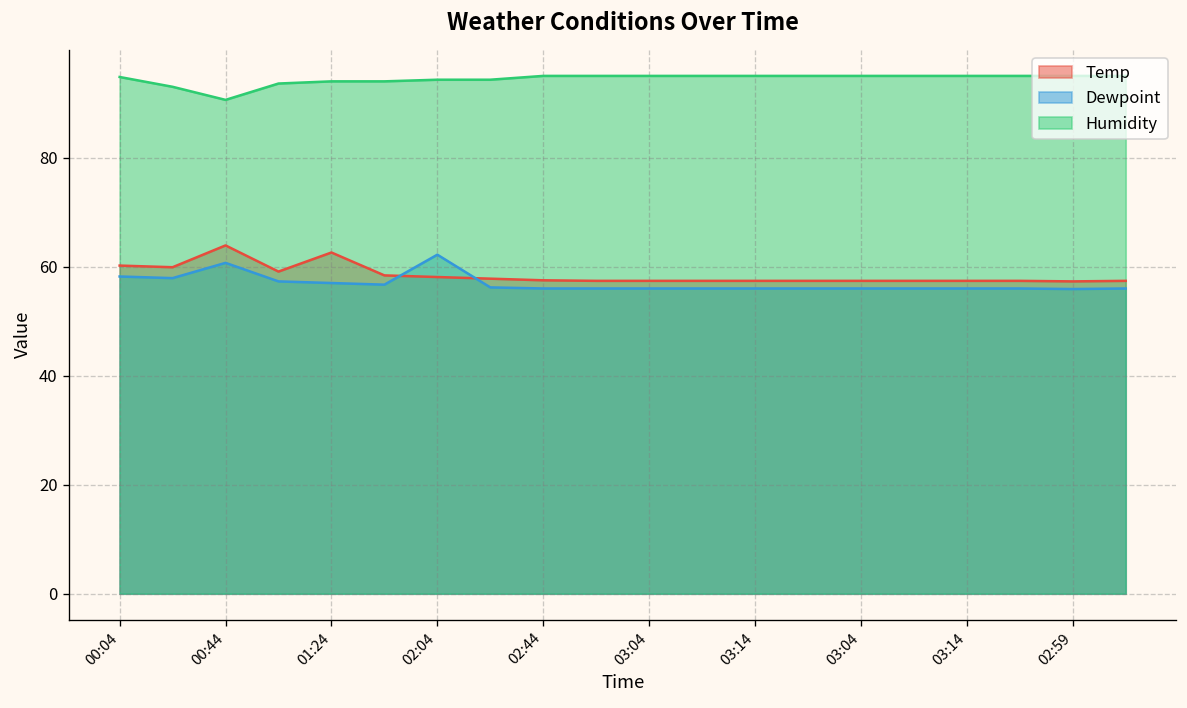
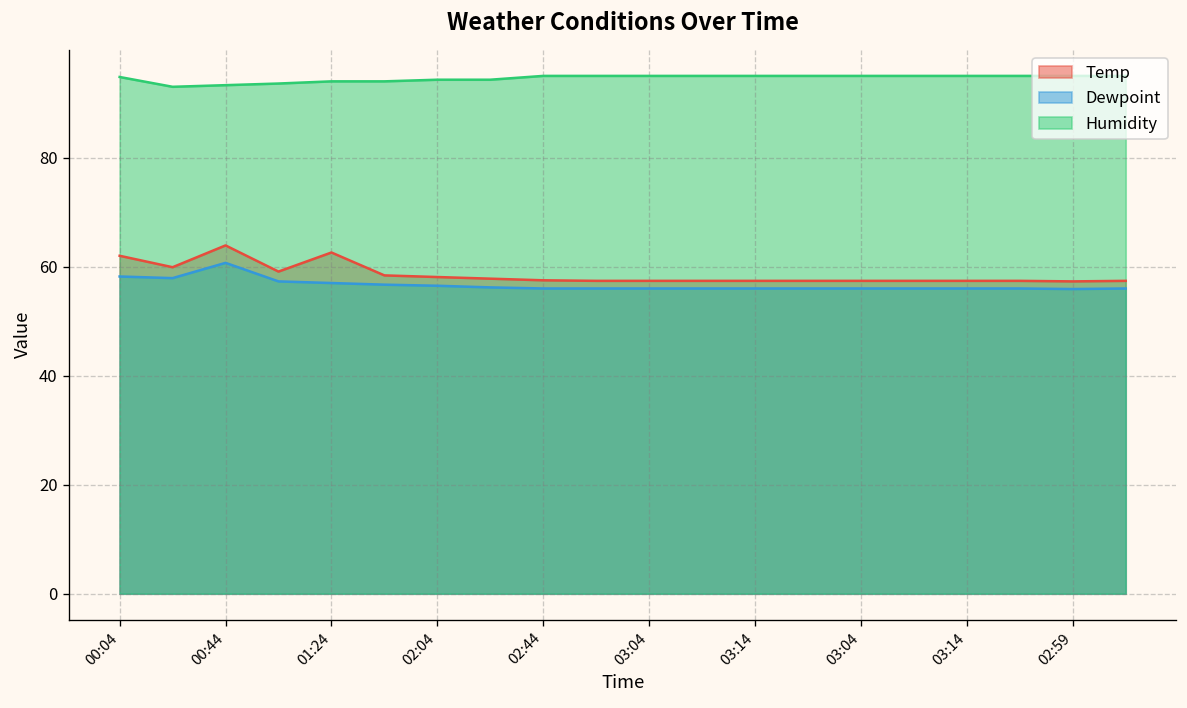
  {
    "Temp": {
-     "00:04": 60,
+     "00:04": 62,
      "00:44": 64,
      "01:24": 63,
      "02:04": 58,
      "02:44": 58
    },
    "Dewpoint": {
      "00:04": 58,
      "00:44": 61,
      "01:24": 57,
-     "02:04": 62,
+     "02:04": 57,
      "02:44": 56
    },
    "Humidity": {
      "00:04": 95,
-     "00:44": 91,
+     "00:44": 93,
      "01:24": 94,
      "02:04": 94,
      "02:44": 95
    }
  }
